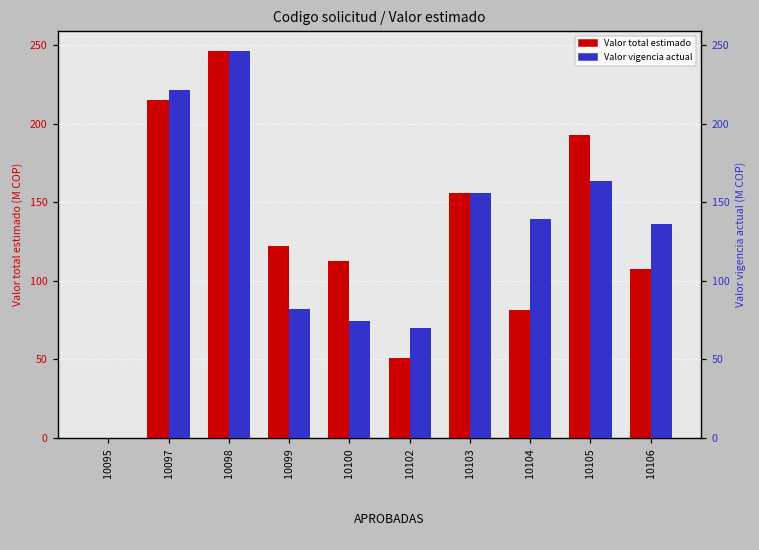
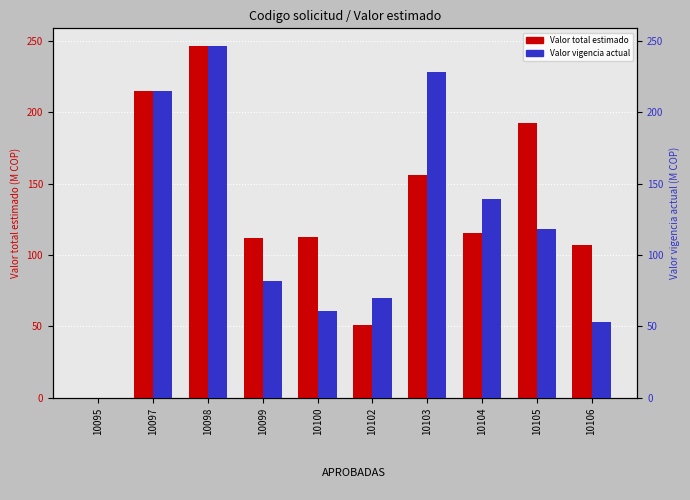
  {
    "Valor total estimado": {
      "10095": 0,
      "10097": 215,
      "10098": 247,
-     "10099": 122,
+     "10099": 112,
      "10100": 112,
      "10102": 51,
      "10103": 156,
-     "10104": 81,
+     "10104": 116,
      "10105": 193,
      "10106": 107
    },
    "Valor vigencia actual": {
      "10095": 0,
-     "10097": 222,
+     "10097": 215,
      "10098": 247,
      "10099": 82,
-     "10100": 74,
+     "10100": 61,
      "10102": 70,
-     "10103": 156,
+     "10103": 228,
      "10104": 139,
-     "10105": 164,
-     "10106": 136
+     "10105": 119,
+     "10106": 53
    }
  }
